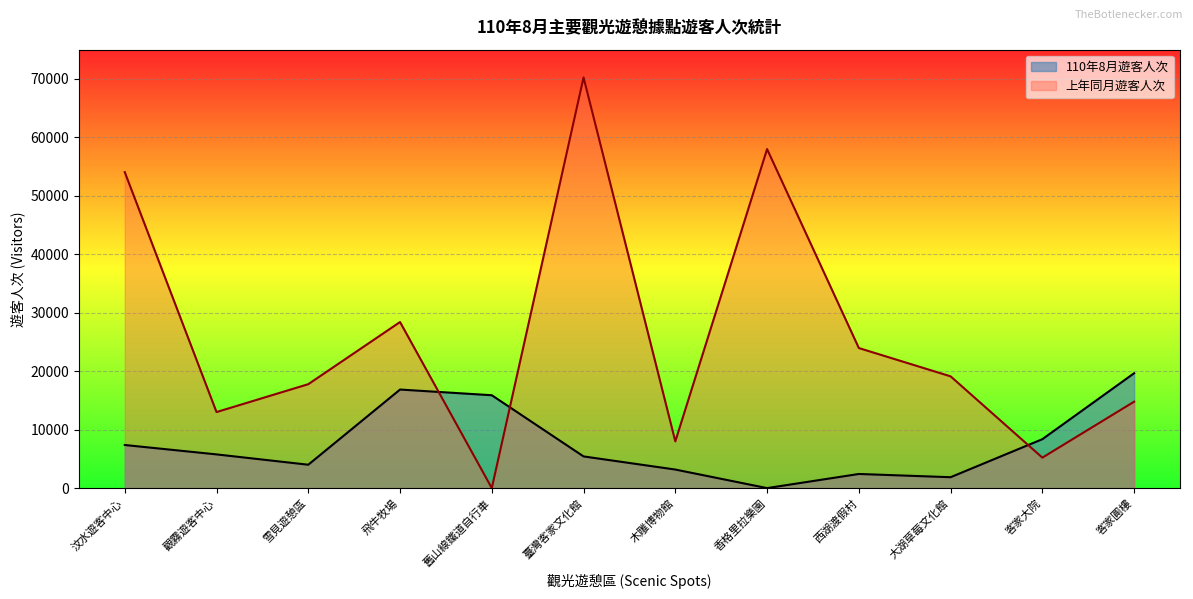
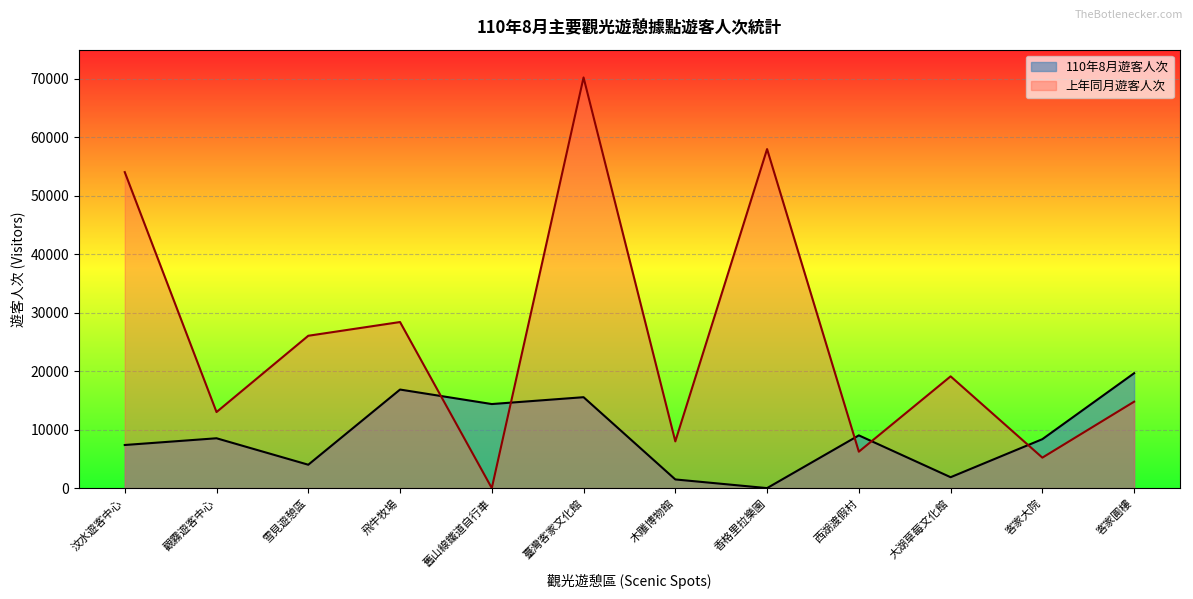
  {
    "110年8月遊客人次": {
      "汶水遊客中心": 7000,
-     "觀霧遊客中心": 6000,
+     "觀霧遊客中心": 9000,
      "雪見遊憩區": 4000,
      "飛牛牧場": 17000,
-     "舊山線鐵道自行車": 16000,
-     "臺灣客家文化館": 5000,
-     "木雕博物館": 3000,
+     "舊山線鐵道自行車": 14000,
+     "臺灣客家文化館": 16000,
+     "木雕博物館": 1000,
      "香格里拉樂園": 0,
-     "西湖渡假村": 2000,
+     "西湖渡假村": 9000,
      "大湖草莓文化館": 2000,
      "客家大院": 8000,
      "客家圓樓": 20000
    },
    "上年同月遊客人次": {
      "汶水遊客中心": 54000,
      "觀霧遊客中心": 13000,
-     "雪見遊憩區": 18000,
+     "雪見遊憩區": 26000,
      "飛牛牧場": 28000,
      "舊山線鐵道自行車": 0,
      "臺灣客家文化館": 70000,
      "木雕博物館": 8000,
      "香格里拉樂園": 58000,
-     "西湖渡假村": 24000,
+     "西湖渡假村": 6000,
      "大湖草莓文化館": 19000,
      "客家大院": 5000,
      "客家圓樓": 15000
    }
  }
